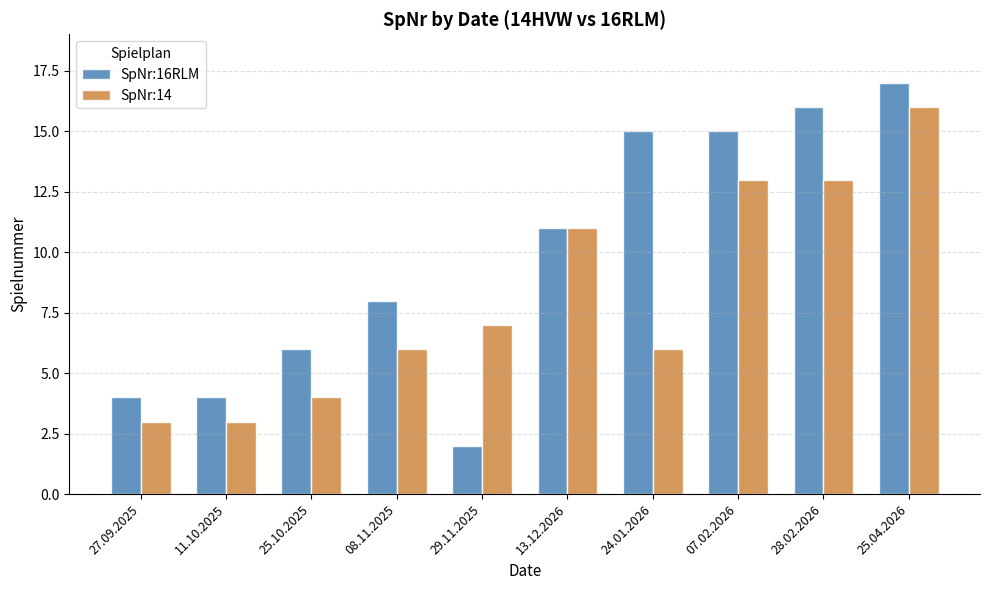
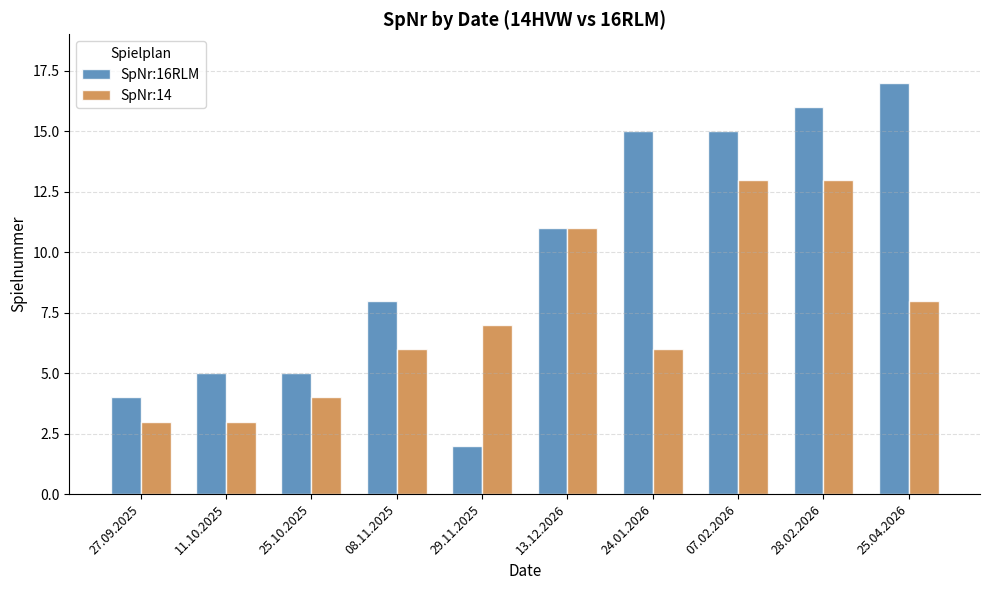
  {
    "SpNr:16RLM": {
      "27.09.2025": 4,
-     "11.10.2025": 4,
-     "25.10.2025": 6,
+     "11.10.2025": 5,
+     "25.10.2025": 5,
      "08.11.2025": 8,
      "29.11.2025": 2,
      "13.12.2026": 11,
      "24.01.2026": 15,
      "07.02.2026": 15,
      "28.02.2026": 16,
      "25.04.2026": 17
    },
    "SpNr:14": {
      "27.09.2025": 3,
      "11.10.2025": 3,
      "25.10.2025": 4,
      "08.11.2025": 6,
      "29.11.2025": 7,
      "13.12.2026": 11,
      "24.01.2026": 6,
      "07.02.2026": 13,
      "28.02.2026": 13,
-     "25.04.2026": 16
+     "25.04.2026": 8
    }
  }
